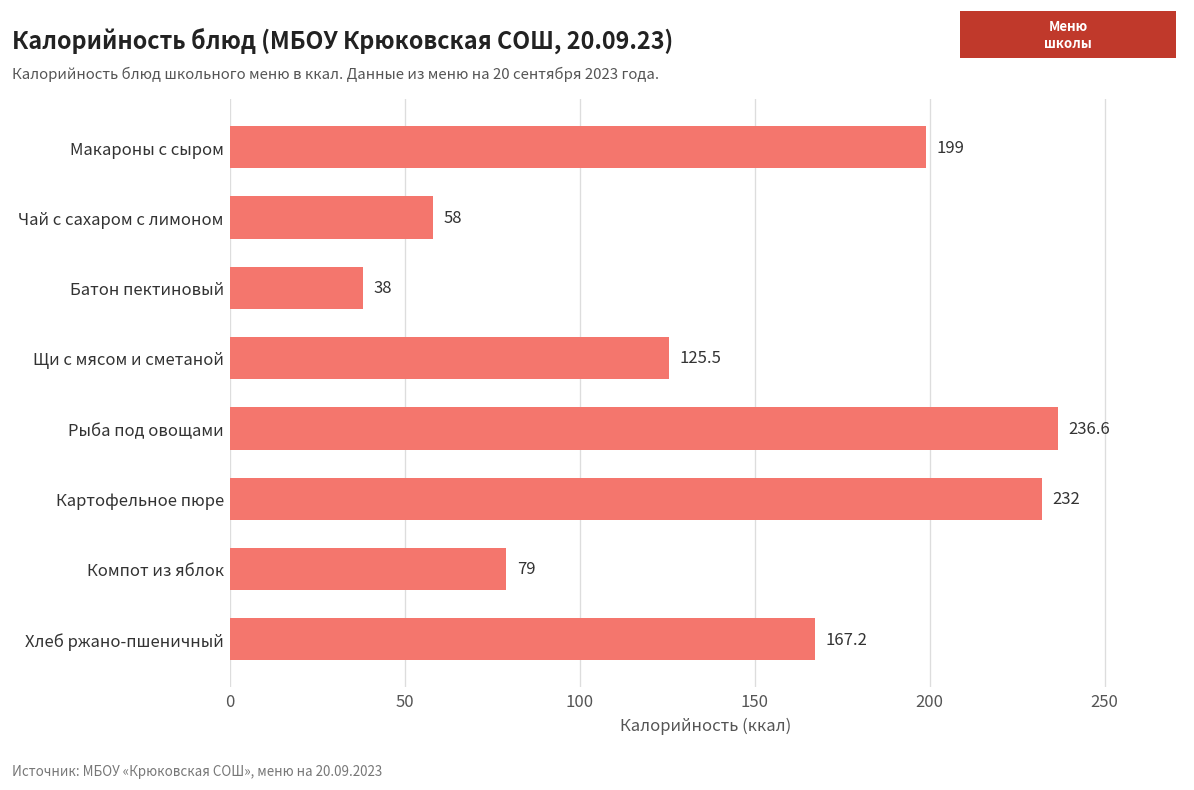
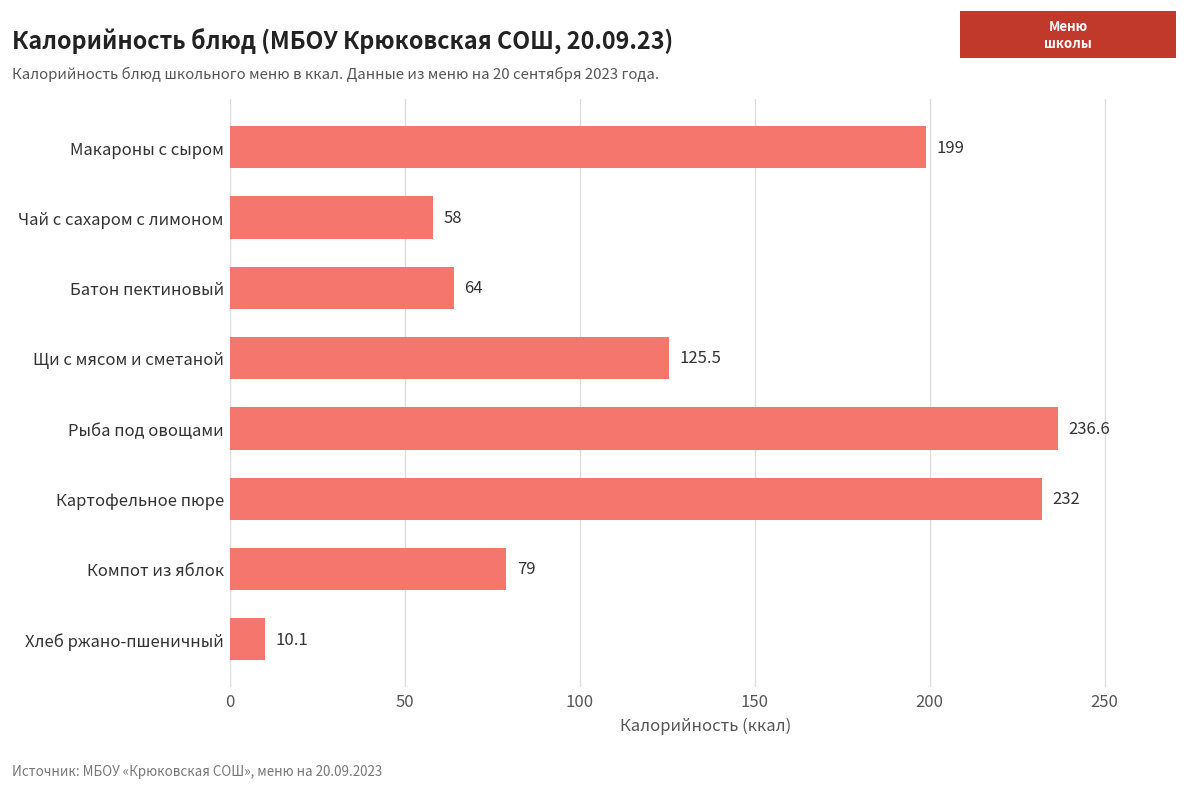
  {
    "Макароны с сыром": 199,
    "Чай с сахаром с лимоном": 58,
-   "Батон пектиновый": 38,
+   "Батон пектиновый": 64,
    "Щи с мясом и сметаной": 125.5,
    "Рыба под овощами": 236.6,
    "Картофельное пюре": 232,
    "Компот из яблок": 79,
-   "Хлеб ржано-пшеничный": 167.2
+   "Хлеб ржано-пшеничный": 10.1
  }
